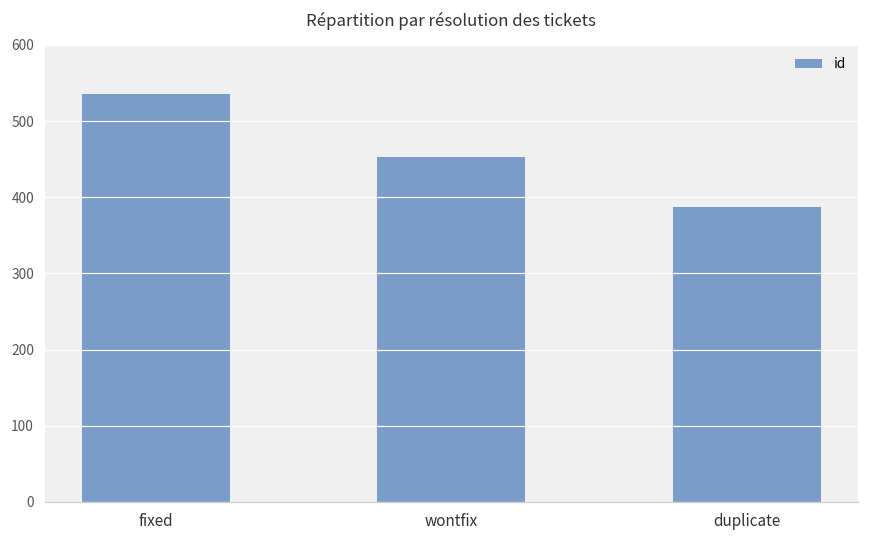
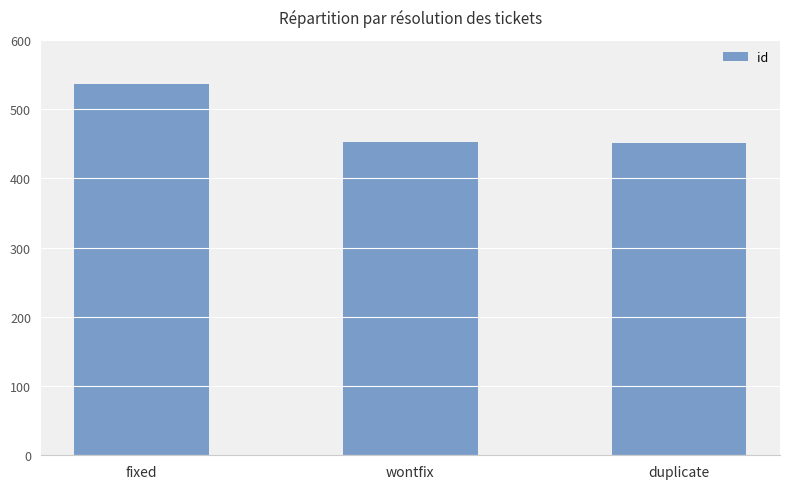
  {
    "fixed": 540,
    "wontfix": 450,
-   "duplicate": 390
+   "duplicate": 450
  }
